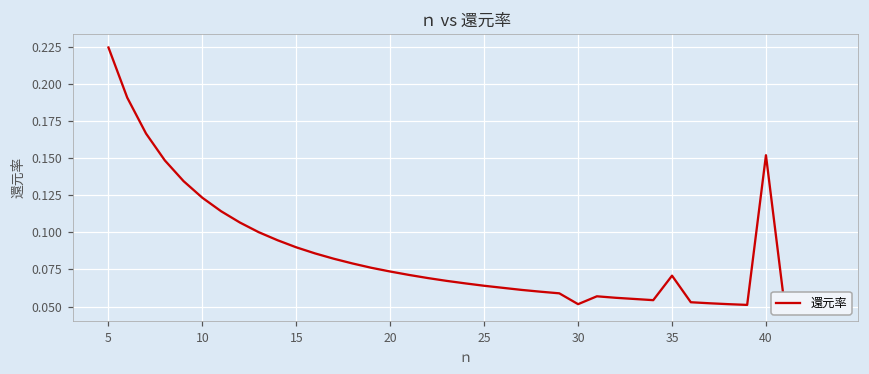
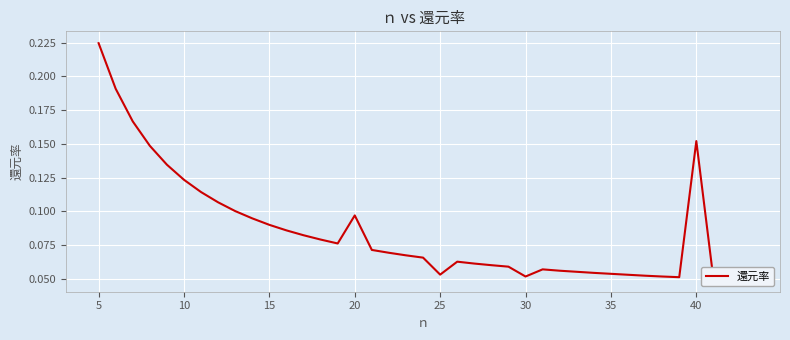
  {
    "5": 0.225,
    "10": 0.123,
    "15": 0.090,
-   "20": 0.074,
-   "25": 0.064,
+   "20": 0.097,
+   "25": 0.053,
    "30": 0.052,
-   "35": 0.071,
+   "35": 0.054,
    "40": 0.152
  }
